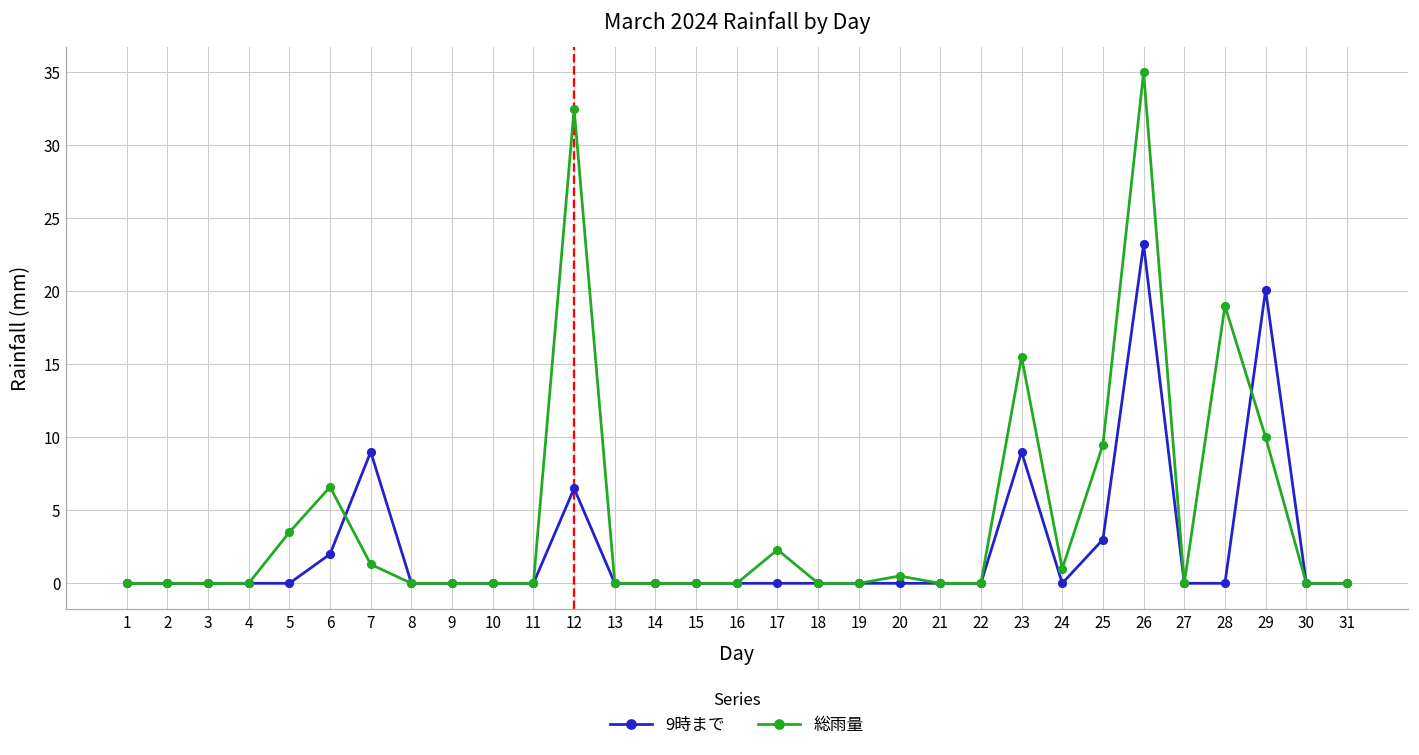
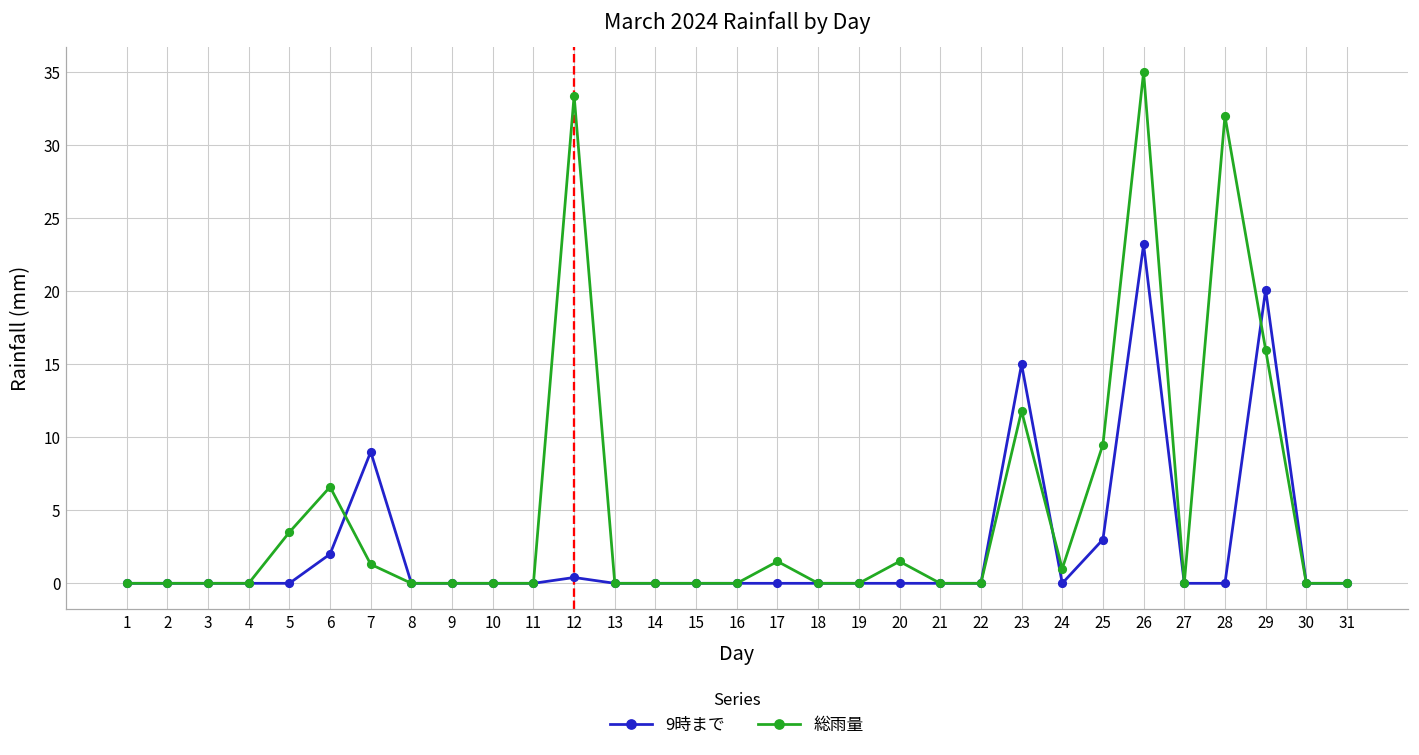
  {
    "9時まで": {
      "5": 0.0,
      "6": 2.0,
      "7": 9.0,
-     "12": 6.5,
+     "12": 0.4,
      "17": 0.0,
      "20": 0.0,
-     "23": 9,
+     "23": 15,
      "24": 0.0,
      "25": 3.0,
      "26": 23.2,
      "28": 0.0,
      "29": 20.1
    },
    "総雨量": {
      "5": 3.5,
      "6": 6.6,
      "7": 1.3,
-     "12": 32.5,
-     "17": 2.3,
-     "20": 0.5,
-     "23": 15.5,
+     "12": 33.4,
+     "17": 1.5,
+     "20": 1.5,
+     "23": 11.8,
      "24": 1.0,
      "25": 9.5,
      "26": 35.0,
-     "28": 19,
-     "29": 10
+     "28": 32,
+     "29": 16
    }
  }
